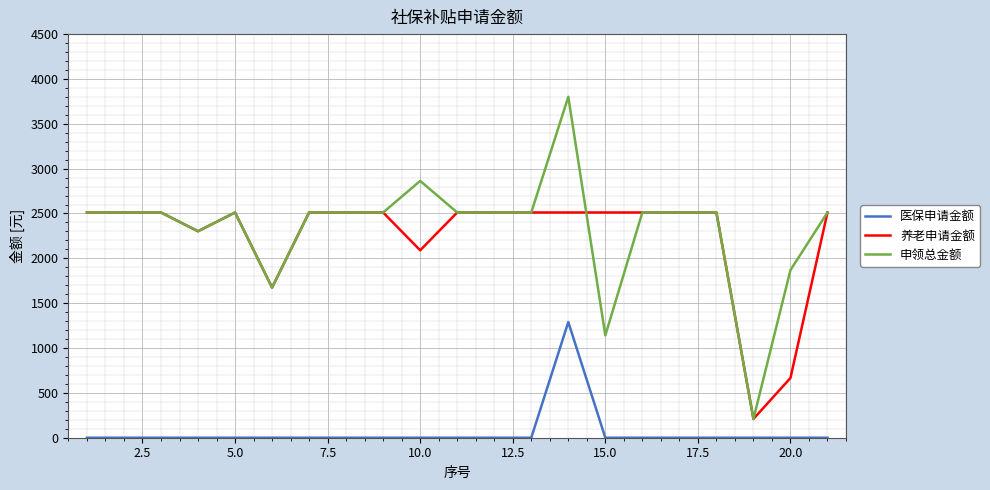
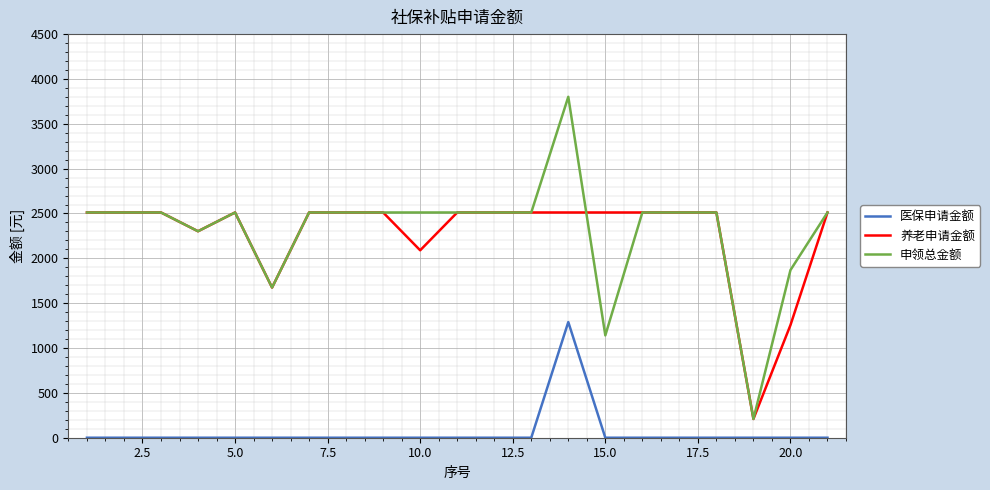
  {
    "医保申请金额": {
      "5.0": 0,
      "10.0": 0,
      "15.0": 0,
      "20.0": 0
    },
    "养老申请金额": {
      "10.0": 2100,
      "15.0": 2500,
-     "20.0": 700
+     "20.0": 1300
    },
    "申领总金额": {
-     "10.0": 2900,
+     "10.0": 2500,
      "15.0": 1100,
      "20.0": 1900
    }
  }
